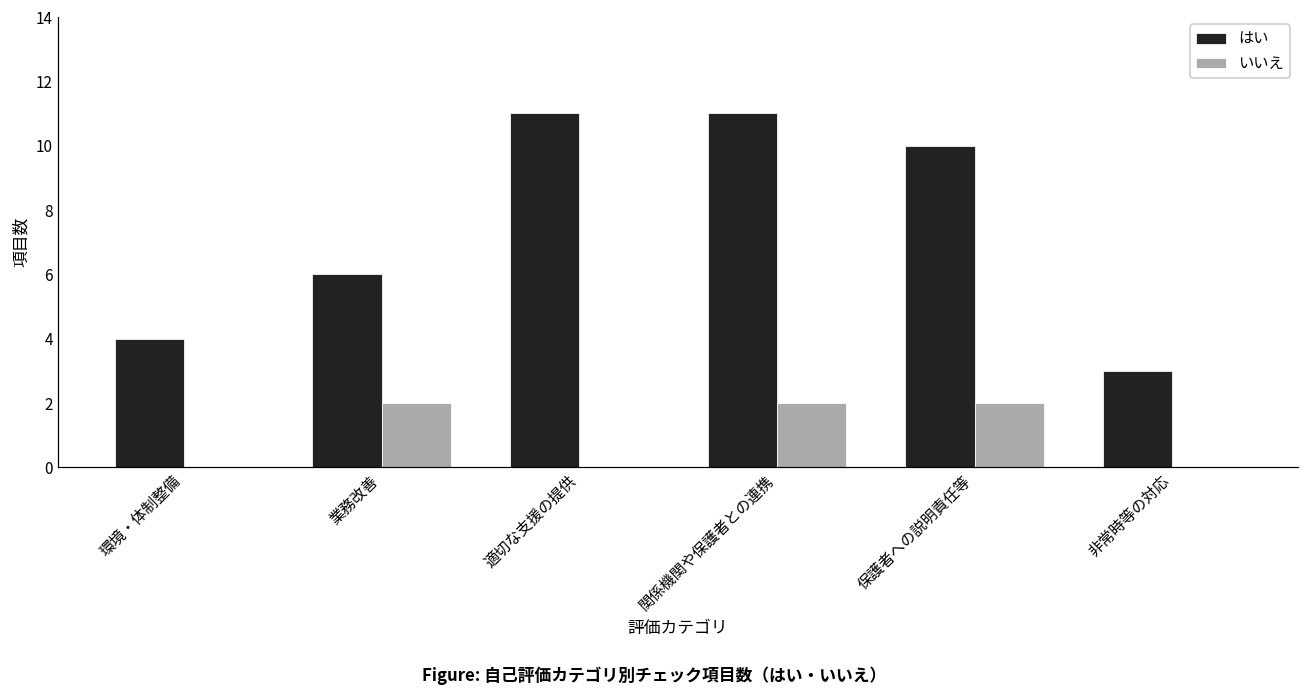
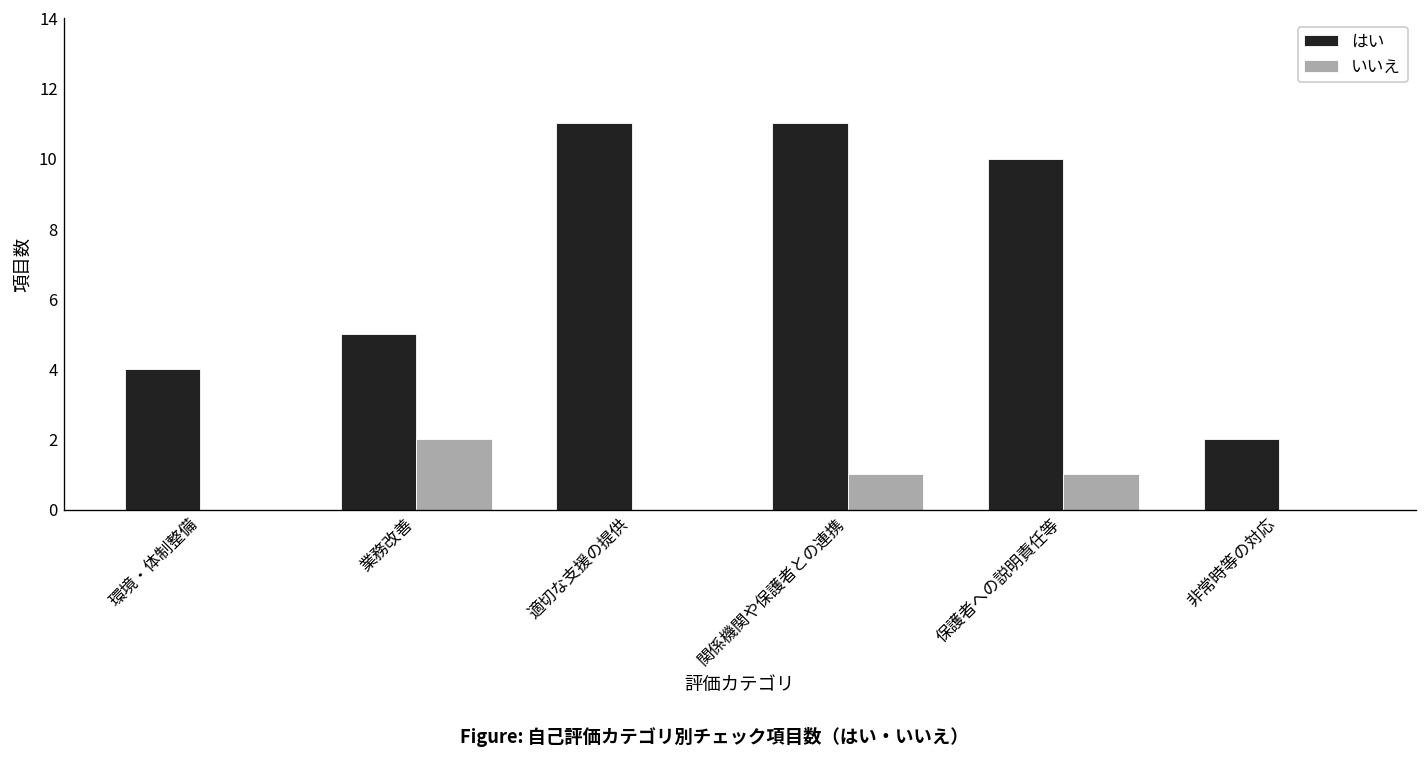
  {
    "はい": {
      "環境・体制整備": 4,
-     "業務改善": 6,
+     "業務改善": 5,
      "適切な支援の提供": 11,
      "関係機関や保護者との連携": 11,
      "保護者への説明責任等": 10,
-     "非常時等の対応": 3
+     "非常時等の対応": 2
    },
    "いいえ": {
      "環境・体制整備": 0,
      "業務改善": 2,
      "適切な支援の提供": 0,
-     "関係機関や保護者との連携": 2,
-     "保護者への説明責任等": 2,
+     "関係機関や保護者との連携": 1,
+     "保護者への説明責任等": 1,
      "非常時等の対応": 0
    }
  }
